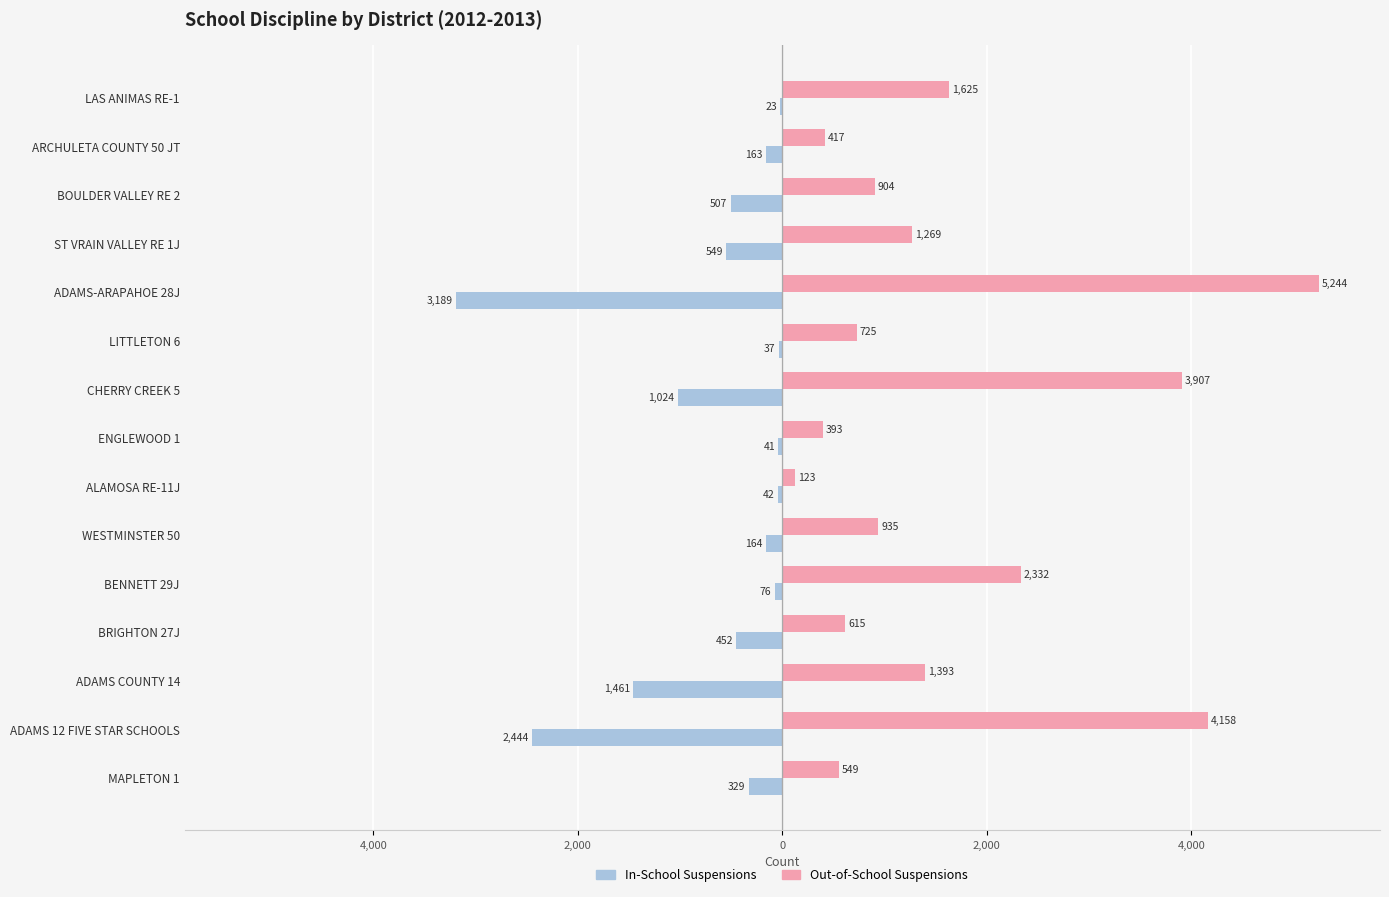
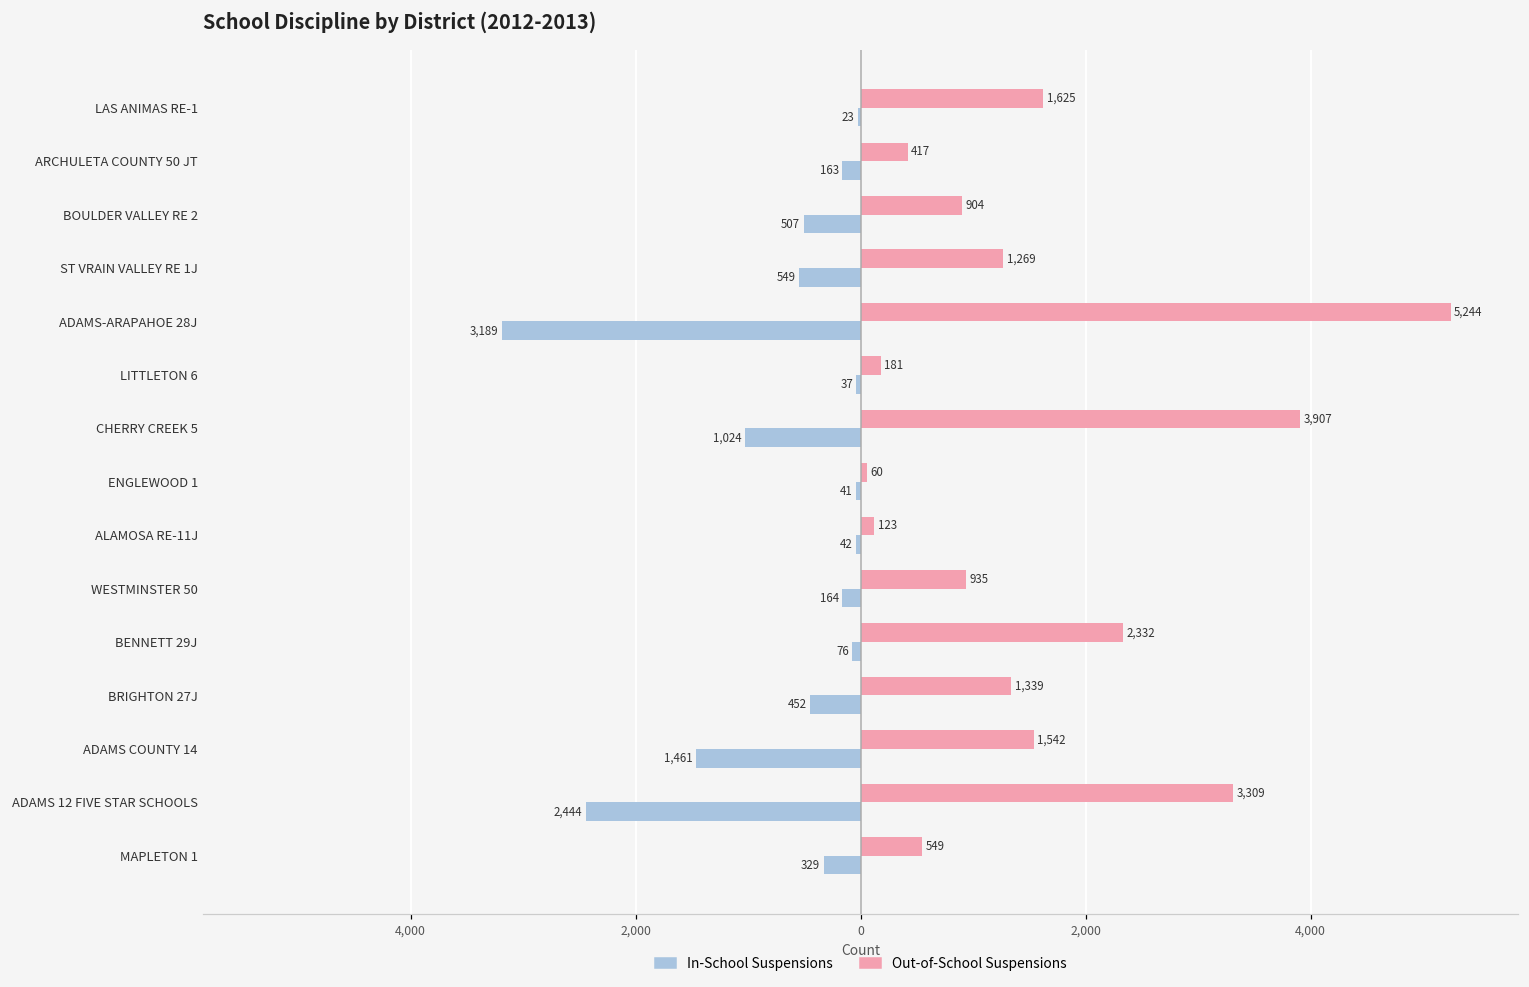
  {
    "Out-of-School Suspensions": {
      "LAS ANIMAS RE-1": "1,625",
      "ARCHULETA COUNTY 50 JT": "417",
      "BOULDER VALLEY RE 2": "904",
      "ST VRAIN VALLEY RE 1J": "1,269",
      "ADAMS-ARAPAHOE 28J": "5,244",
-     "LITTLETON 6": "725",
+     "LITTLETON 6": "181",
      "CHERRY CREEK 5": "3,907",
-     "ENGLEWOOD 1": "393",
+     "ENGLEWOOD 1": "60",
      "ALAMOSA RE-11J": "123",
      "WESTMINSTER 50": "935",
      "BENNETT 29J": "2,332",
-     "BRIGHTON 27J": "615",
-     "ADAMS COUNTY 14": "1,393",
-     "ADAMS 12 FIVE STAR SCHOOLS": "4,158",
+     "BRIGHTON 27J": "1,339",
+     "ADAMS COUNTY 14": "1,542",
+     "ADAMS 12 FIVE STAR SCHOOLS": "3,309",
      "MAPLETON 1": "549"
    }
  }
